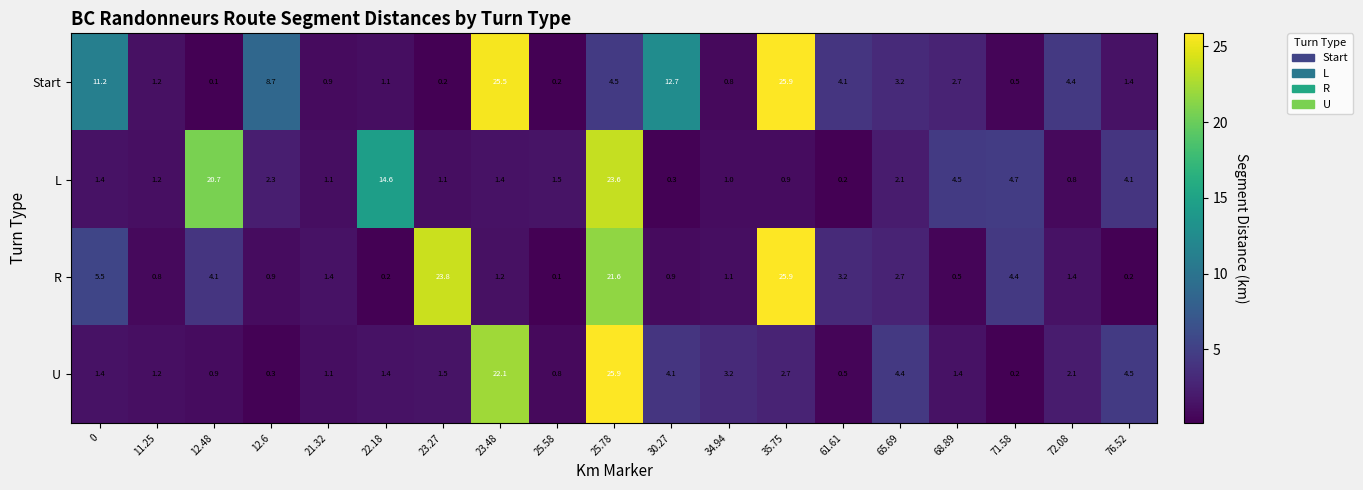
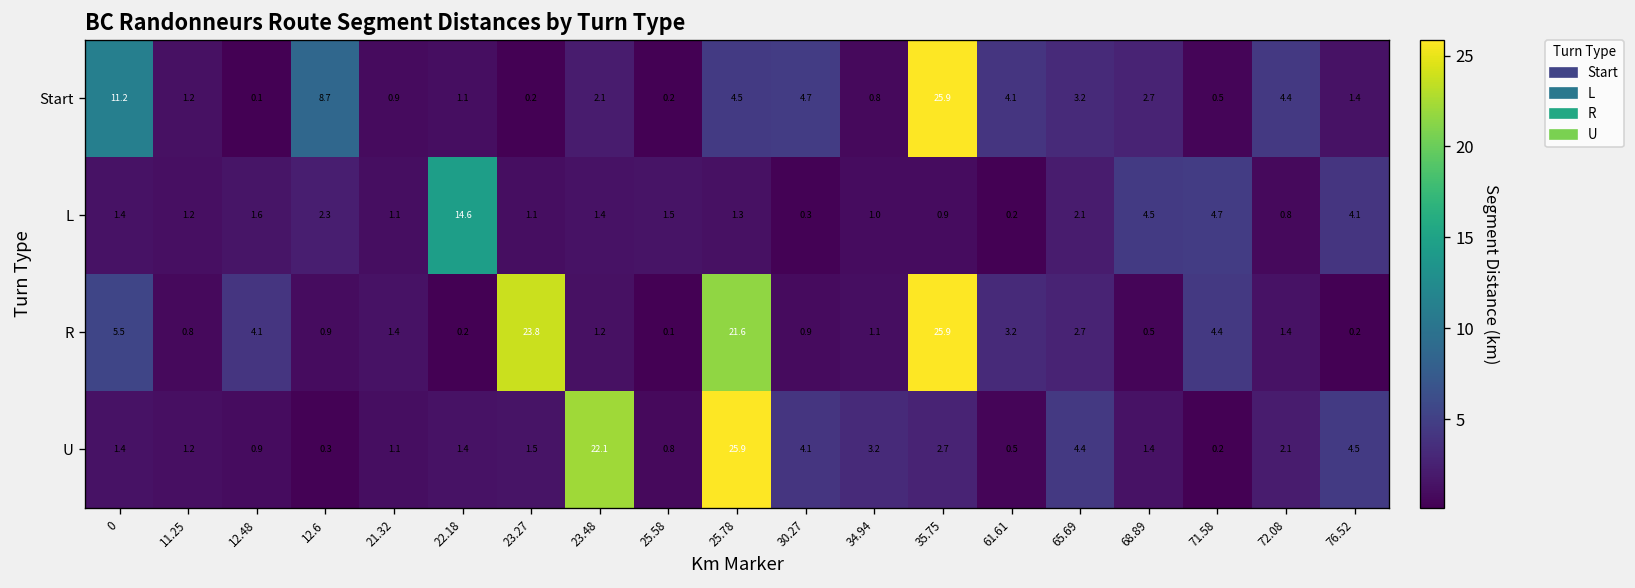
  {
    "Start": {
      "0": 11.2,
      "11.25": 1.2,
      "12.48": 0.1,
      "12.6": 8.7,
      "21.32": 0.9,
      "22.18": 1.1,
      "23.27": 0.2,
-     "23.48": 25.5,
+     "23.48": 2.1,
      "25.58": 0.2,
      "25.78": 4.5,
-     "30.27": 12.7,
+     "30.27": 4.7,
      "34.94": 0.8,
      "35.75": 25.9,
      "61.61": 4.1,
      "65.69": 3.2,
      "68.89": 2.7,
      "71.58": 0.5,
      "72.08": 4.4,
      "76.52": 1.4
    },
    "L": {
      "0": 1.4,
      "11.25": 1.2,
-     "12.48": 20.7,
+     "12.48": 1.6,
      "12.6": 2.3,
      "21.32": 1.1,
      "22.18": 14.6,
      "23.27": 1.1,
      "23.48": 1.4,
      "25.58": 1.5,
-     "25.78": 23.6,
+     "25.78": 1.3,
      "30.27": 0.3,
      "34.94": 1.0,
      "35.75": 0.9,
      "61.61": 0.2,
      "65.69": 2.1,
      "68.89": 4.5,
      "71.58": 4.7,
      "72.08": 0.8,
      "76.52": 4.1
    },
    "R": {
      "0": 5.5,
      "11.25": 0.8,
      "12.48": 4.1,
      "12.6": 0.9,
      "21.32": 1.4,
      "22.18": 0.2,
      "23.27": 23.8,
      "23.48": 1.2,
      "25.58": 0.1,
      "25.78": 21.6,
      "30.27": 0.9,
      "34.94": 1.1,
      "35.75": 25.9,
      "61.61": 3.2,
      "65.69": 2.7,
      "68.89": 0.5,
      "71.58": 4.4,
      "72.08": 1.4,
      "76.52": 0.2
    },
    "U": {
      "0": 1.4,
      "11.25": 1.2,
      "12.48": 0.9,
      "12.6": 0.3,
      "21.32": 1.1,
      "22.18": 1.4,
      "23.27": 1.5,
      "23.48": 22.1,
      "25.58": 0.8,
      "25.78": 25.9,
      "30.27": 4.1,
      "34.94": 3.2,
      "35.75": 2.7,
      "61.61": 0.5,
      "65.69": 4.4,
      "68.89": 1.4,
      "71.58": 0.2,
      "72.08": 2.1,
      "76.52": 4.5
    }
  }
